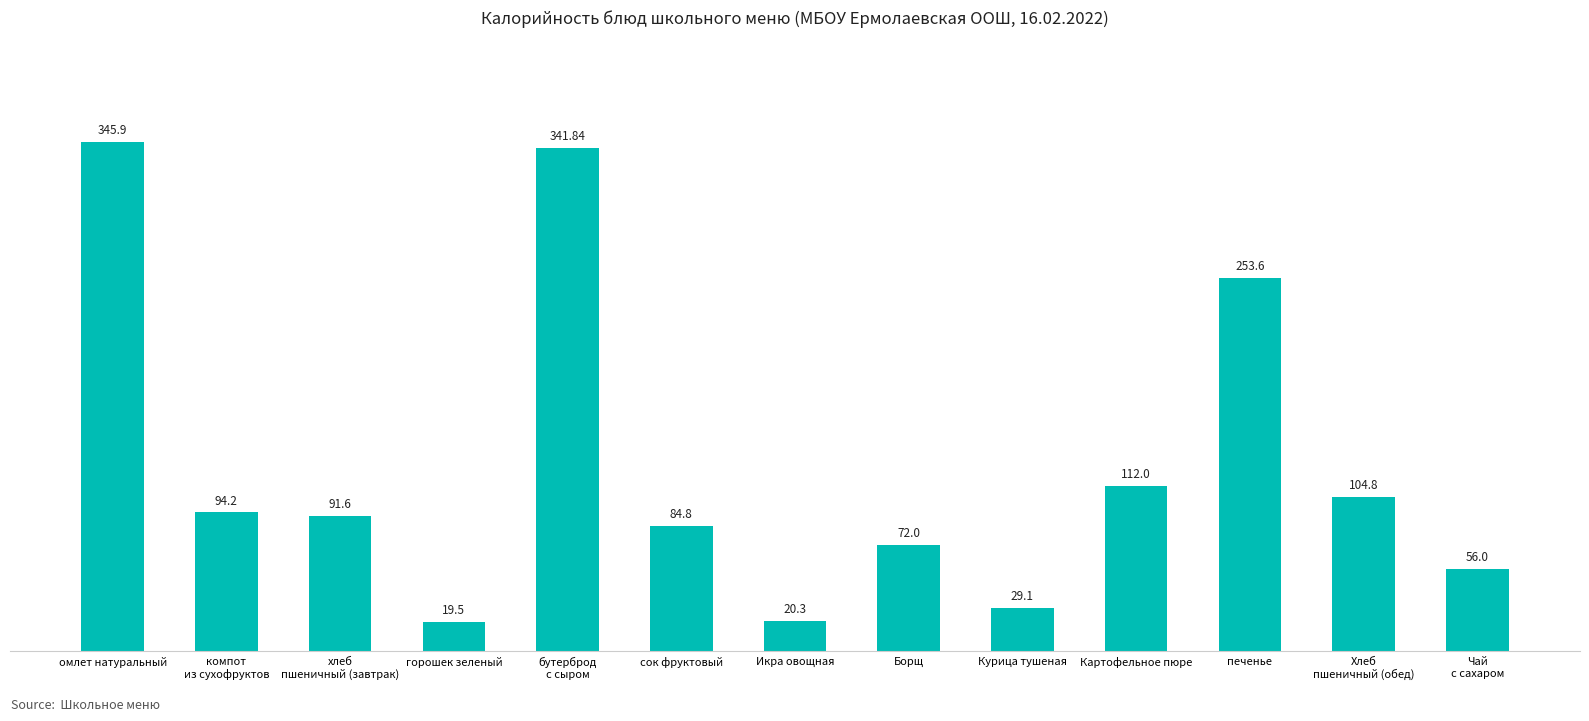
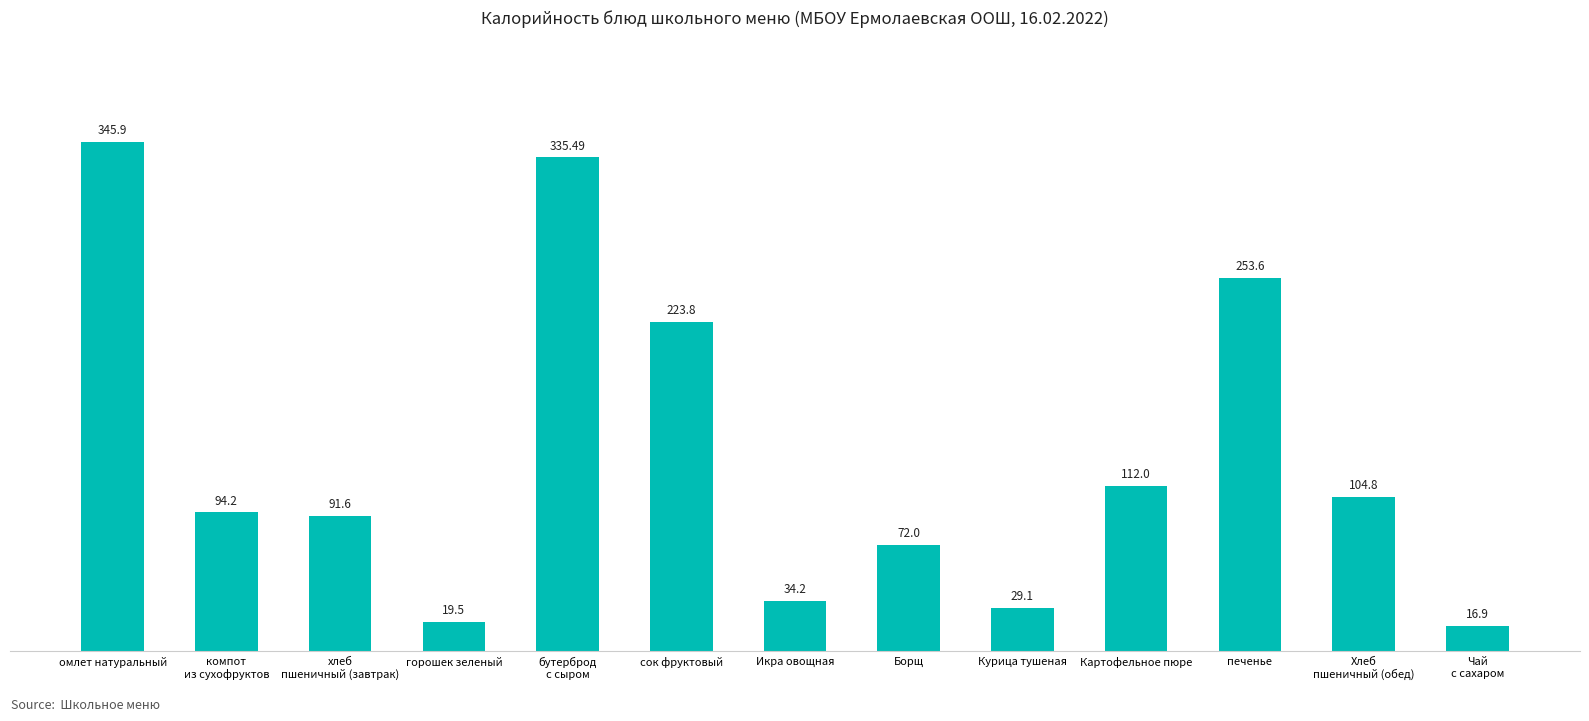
  {
    "омлет натуральный": 345.9,
    "компот из сухофруктов": 94.2,
    "хлеб пшеничный (завтрак)": 91.6,
    "горошек зеленый": 19.5,
-   "бутерброд с сыром": 341.84,
-   "сок фруктовый": 84.8,
-   "Икра овощная": 20.3,
+   "бутерброд с сыром": 335.49,
+   "сок фруктовый": 223.8,
+   "Икра овощная": 34.2,
    "Борщ": 72.0,
    "Курица тушеная": 29.1,
    "Картофельное пюре": 112.0,
    "печенье": 253.6,
    "Хлеб пшеничный (обед)": 104.8,
-   "Чай с сахаром": 56.0
+   "Чай с сахаром": 16.9
  }
